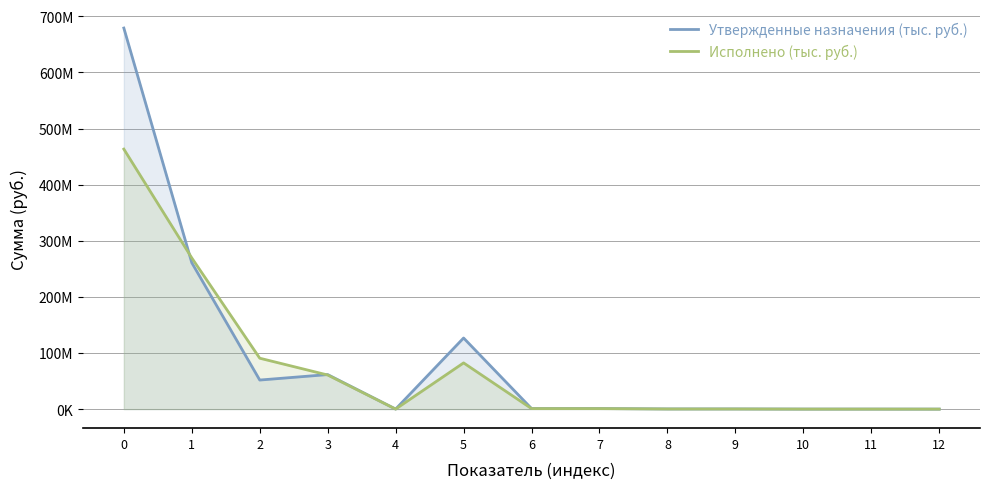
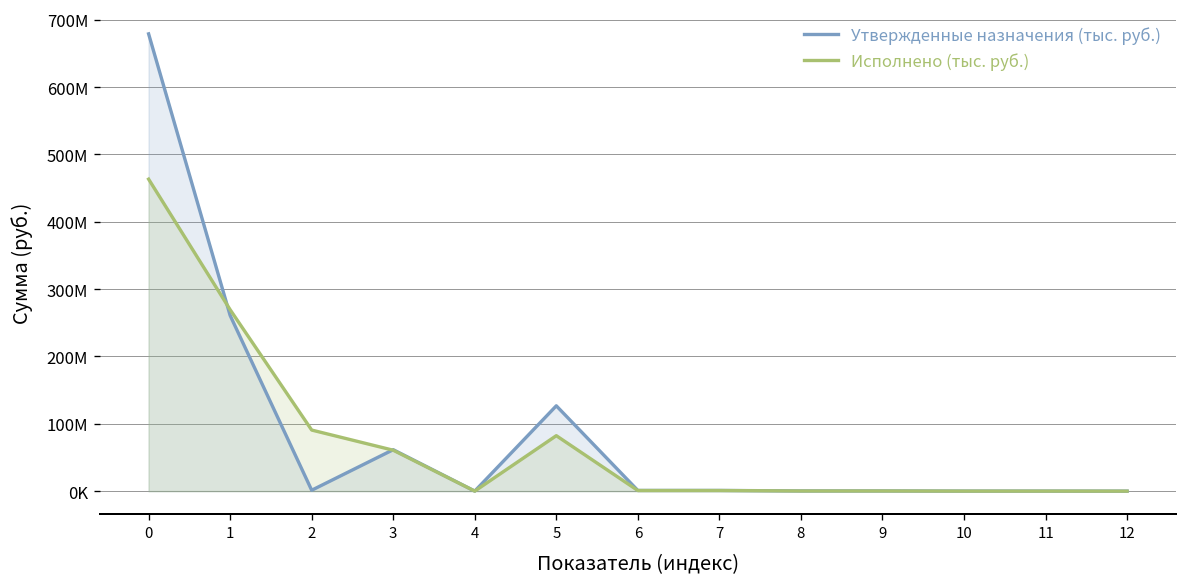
  {
    "Утвержденные назначения (тыс. руб.)": {
      "0": 680000000,
      "1": 260000000,
-     "2": 50000000,
+     "2": 0,
      "5": 130000000
    },
    "Исполнено (тыс. руб.)": {
      "0": 460000000,
      "1": 270000000,
      "2": 90000000,
      "5": 80000000
    }
  }
